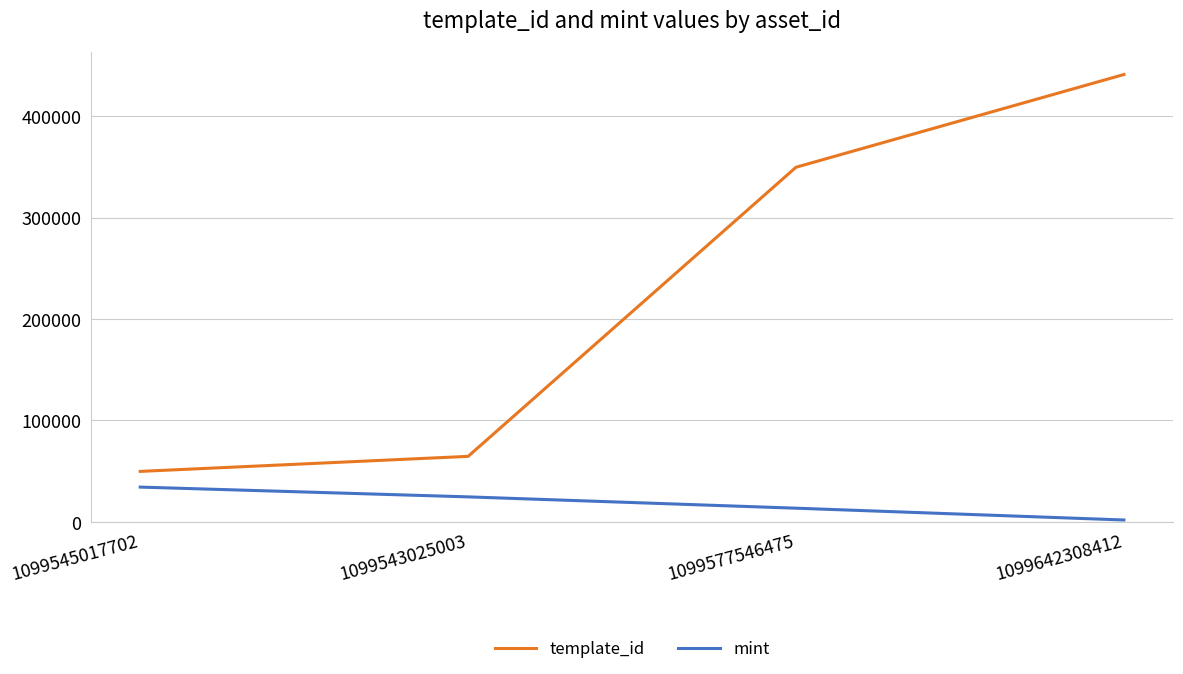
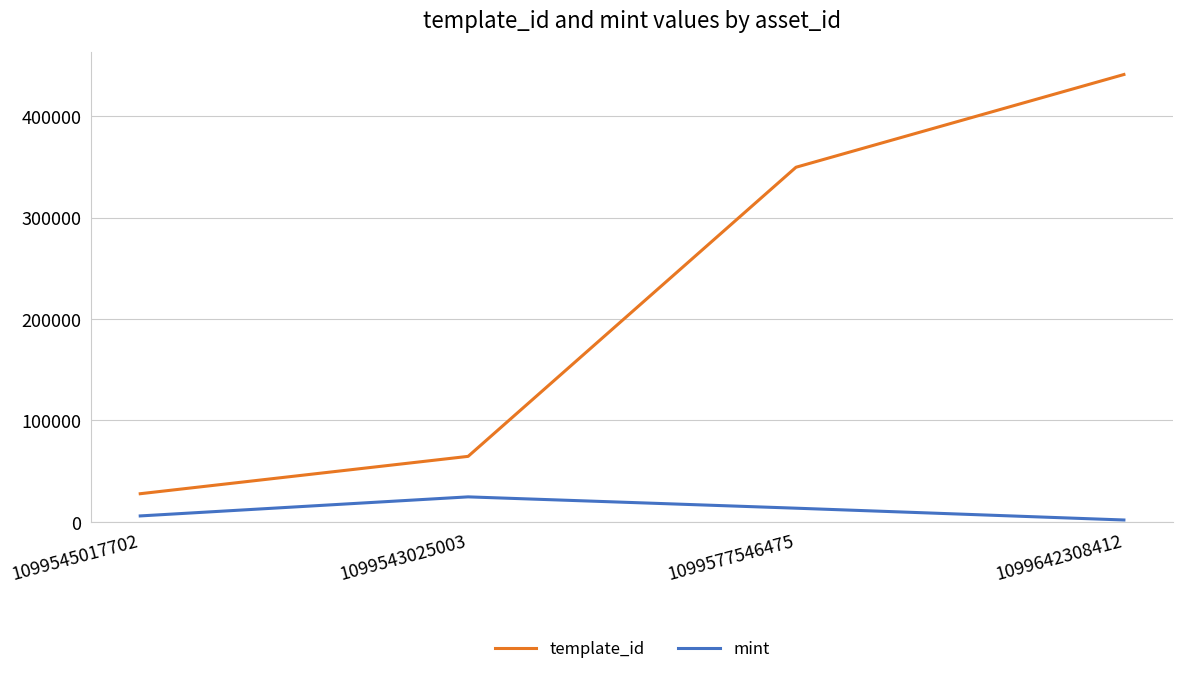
  {
    "template_id": {
-     "1099545017702": 50000,
+     "1099545017702": 28000,
      "1099543025003": 65000,
      "1099577546475": 350000,
      "1099642308412": 441000
    },
    "mint": {
-     "1099545017702": 34000,
+     "1099545017702": 6000,
      "1099543025003": 25000,
      "1099577546475": 14000,
      "1099642308412": 2000
    }
  }
